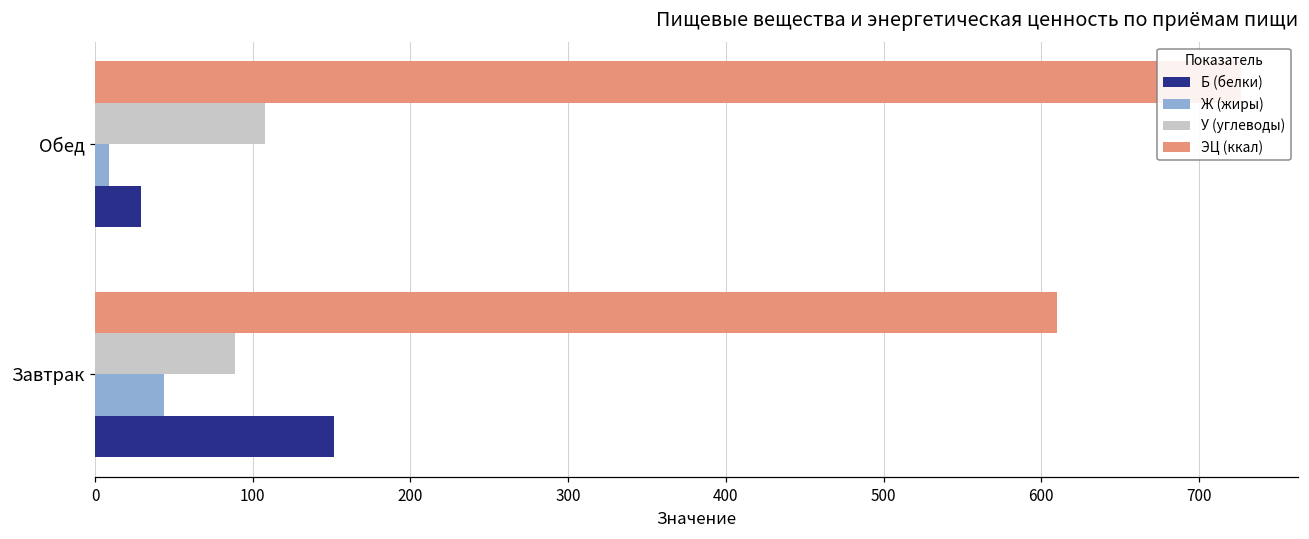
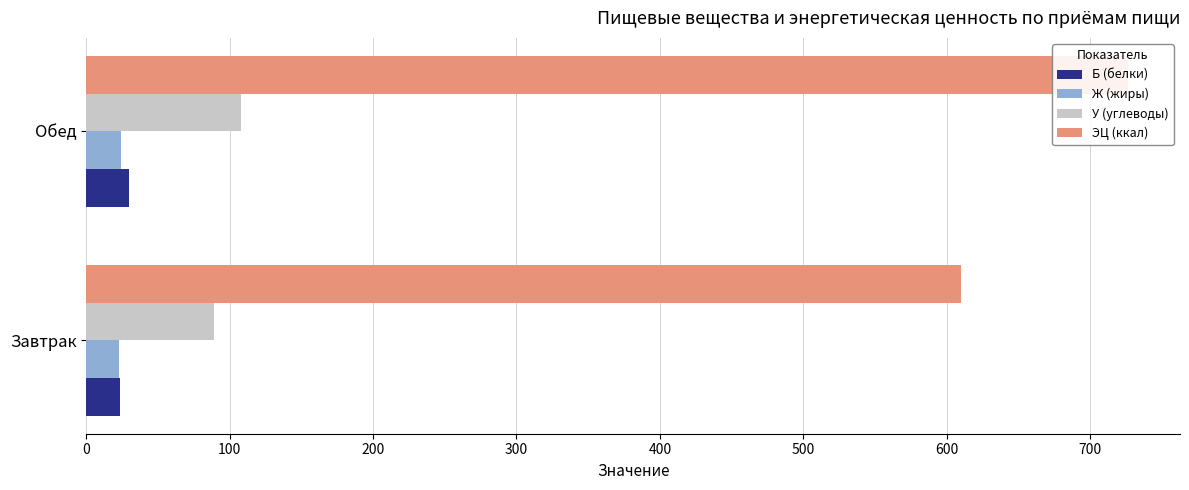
  {
    "Б (белки)": {
      "Обед": 29,
-     "Завтрак": 151
+     "Завтрак": 24
    },
    "Ж (жиры)": {
-     "Обед": 9,
-     "Завтрак": 43
+     "Обед": 24,
+     "Завтрак": 23
    },
    "У (углеводы)": {
      "Обед": 108,
      "Завтрак": 89
    },
    "ЭЦ (ккал)": {
      "Завтрак": 610
    }
  }
